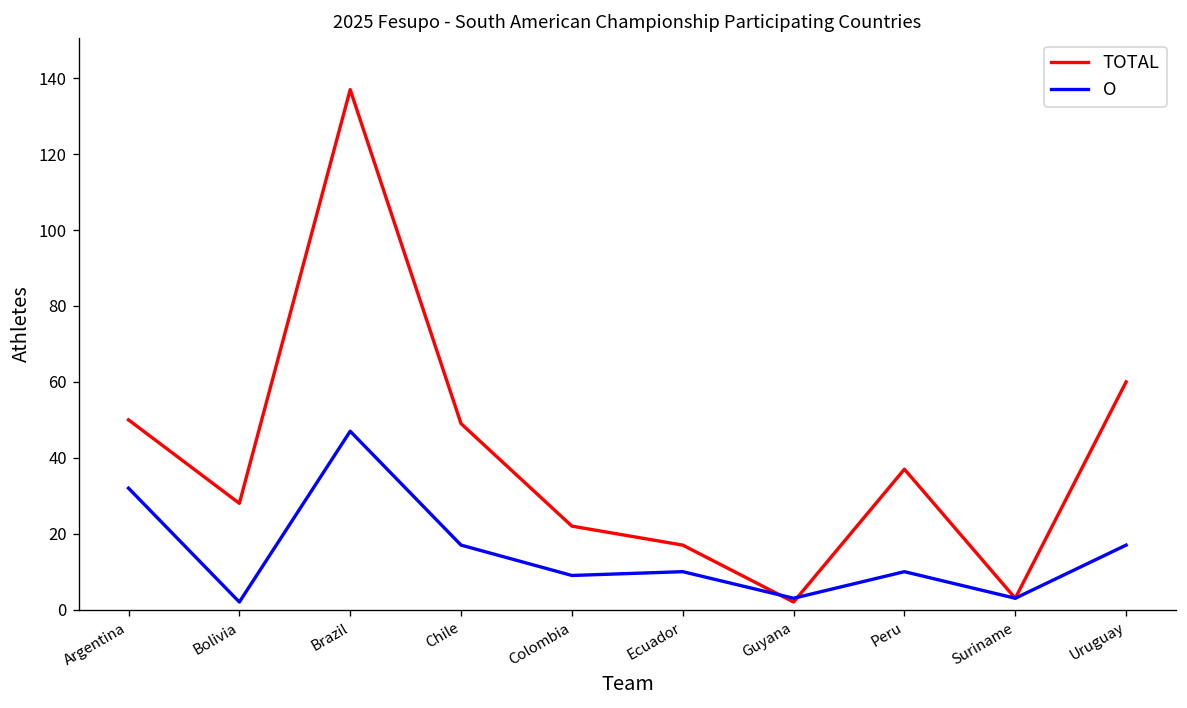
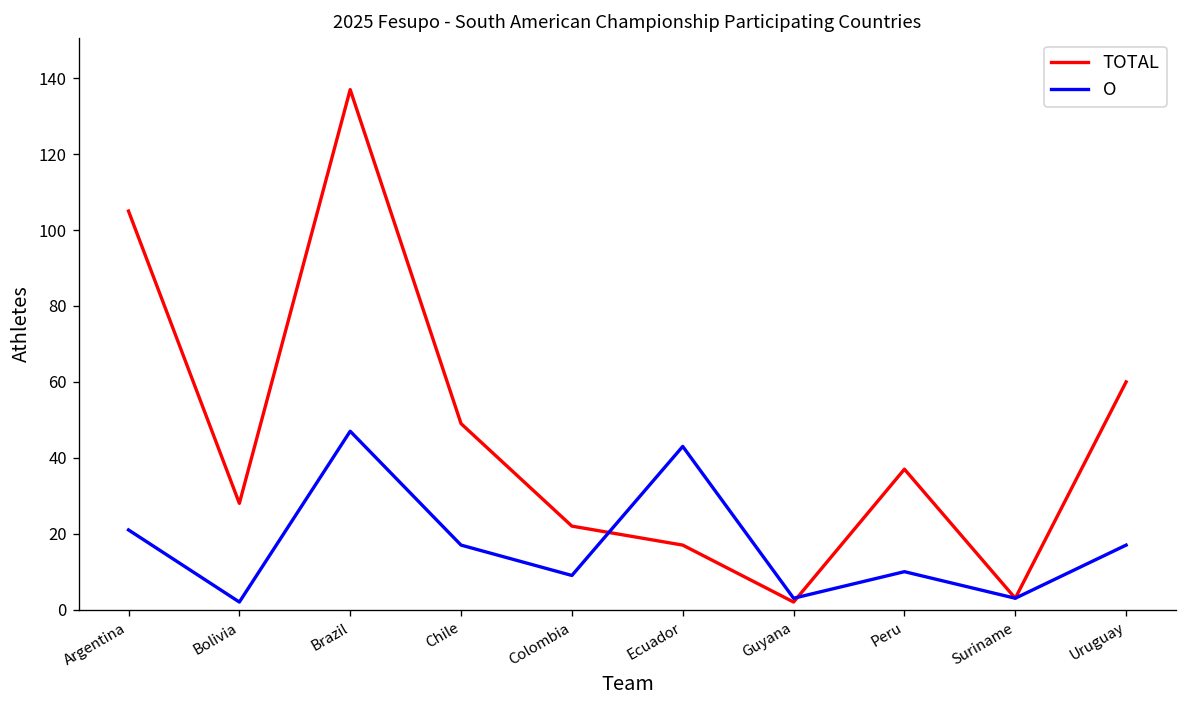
  {
    "TOTAL": {
-     "Argentina": 50,
+     "Argentina": 105,
      "Bolivia": 28,
      "Brazil": 137,
      "Chile": 49,
      "Colombia": 22,
      "Ecuador": 17,
      "Guyana": 2,
      "Peru": 37,
      "Uruguay": 60
    },
    "O": {
-     "Argentina": 32,
+     "Argentina": 21,
      "Bolivia": 2,
      "Brazil": 47,
      "Chile": 17,
      "Colombia": 9,
-     "Ecuador": 10,
+     "Ecuador": 43,
      "Guyana": 3,
      "Peru": 10,
      "Uruguay": 17
    }
  }
